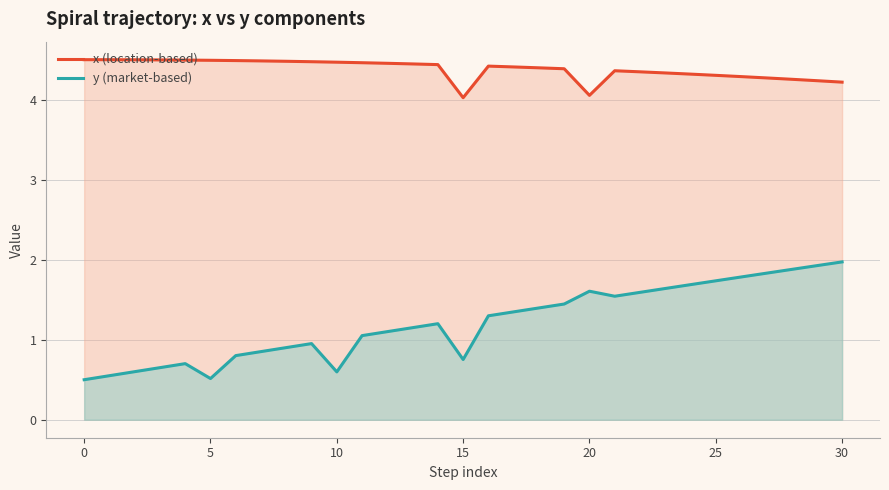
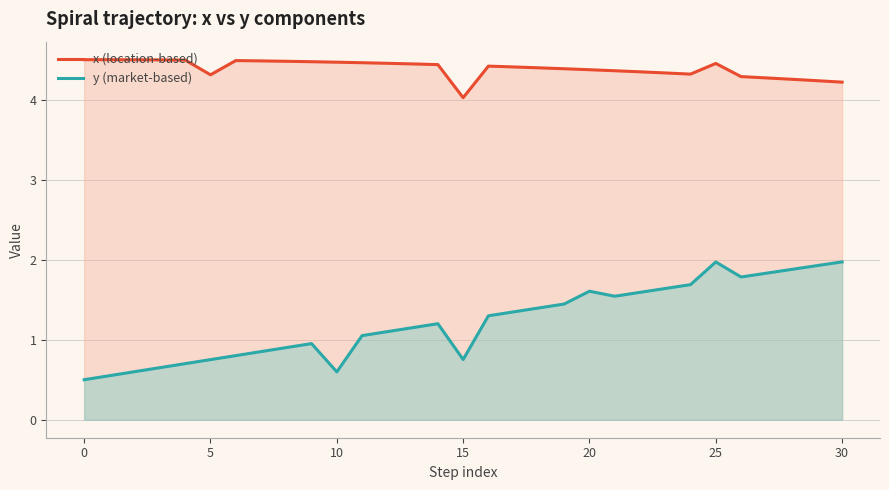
  {
    "x (location-based)": {
      "0": 4.5,
-     "5": 4.5,
+     "5": 4.3,
      "10": 4.5,
      "15": 4.0,
-     "20": 4.1,
-     "25": 4.3,
+     "20": 4.4,
+     "25": 4.5,
      "30": 4.2
    },
    "y (market-based)": {
      "0": 0.5,
-     "5": 0.5,
+     "5": 0.8,
      "10": 0.6,
      "15": 0.8,
      "20": 1.6,
-     "25": 1.7,
+     "25": 2.0,
      "30": 2.0
    }
  }
